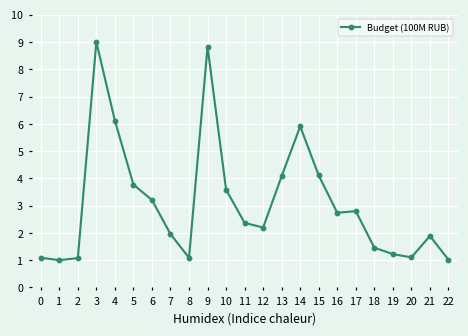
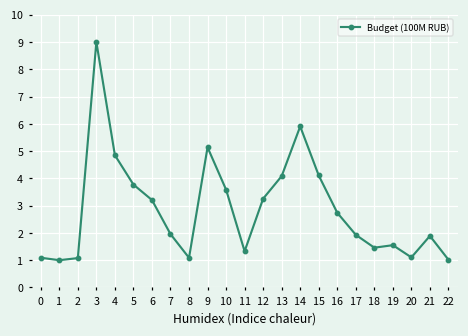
  {
    "0": 1.1,
    "1": 1.0,
    "2": 1.1,
    "3": 9.0,
-   "4": 6.1,
+   "4": 4.8,
    "5": 3.8,
    "6": 3.2,
    "7": 2.0,
    "8": 1.1,
-   "9": 8.8,
+   "9": 5.1,
    "10": 3.6,
-   "11": 2.4,
-   "12": 2.2,
+   "11": 1.3,
+   "12": 3.3,
    "13": 4.1,
    "14": 5.9,
    "15": 4.1,
    "16": 2.7,
-   "17": 2.8,
+   "17": 1.9,
    "18": 1.5,
-   "19": 1.2,
+   "19": 1.6,
    "20": 1.1,
    "21": 1.9,
    "22": 1.0
  }
